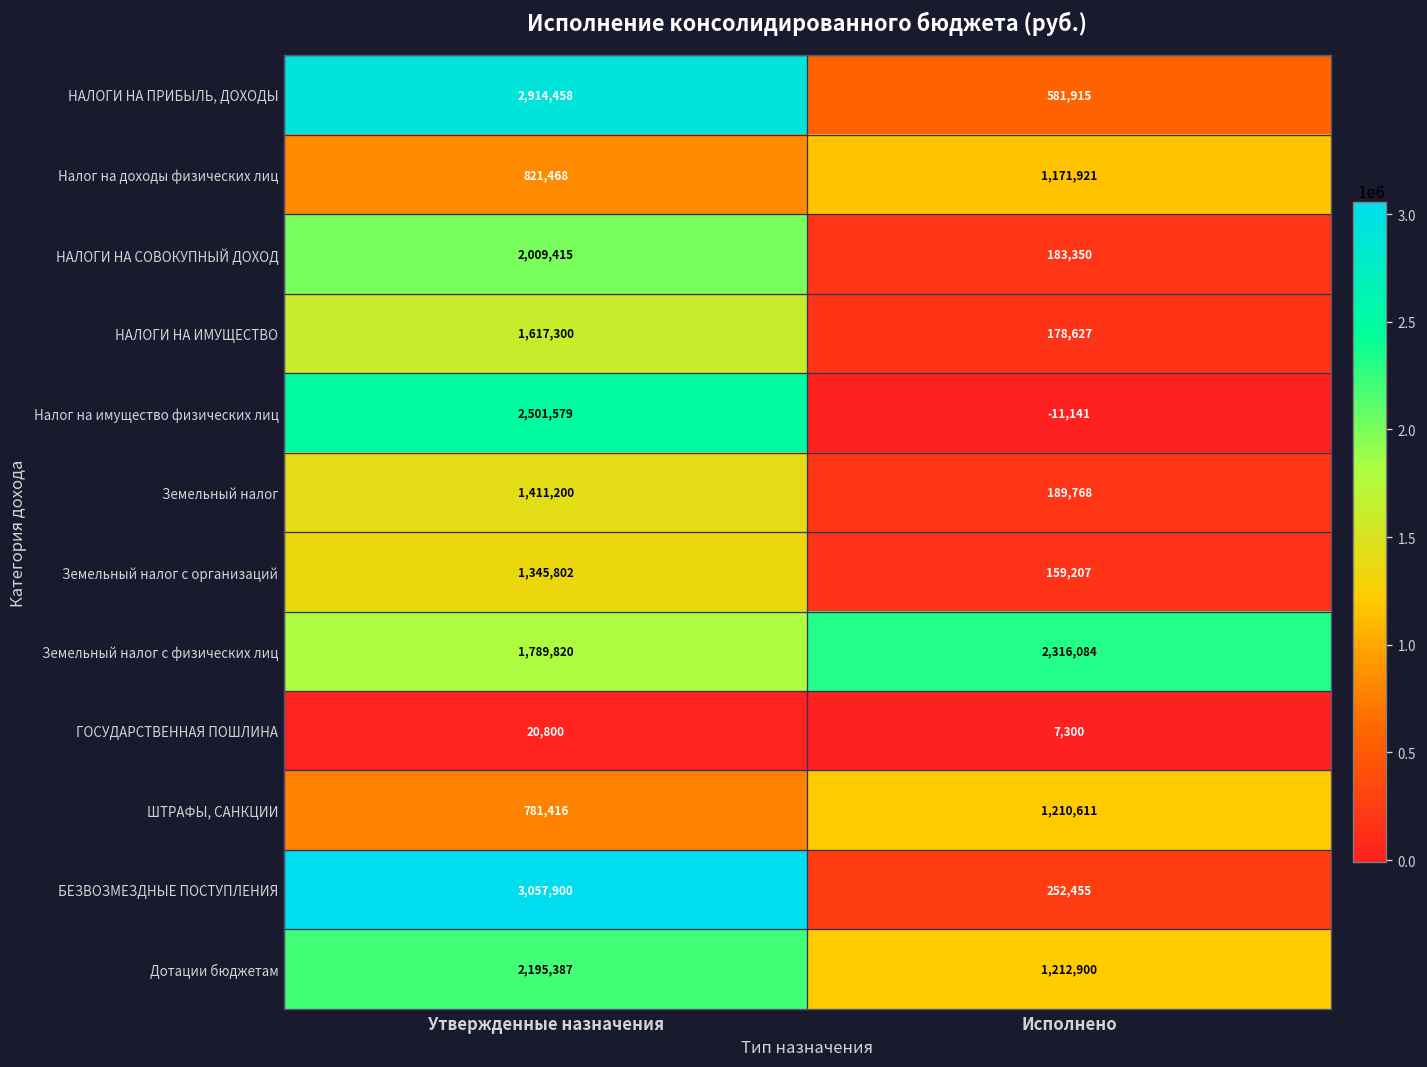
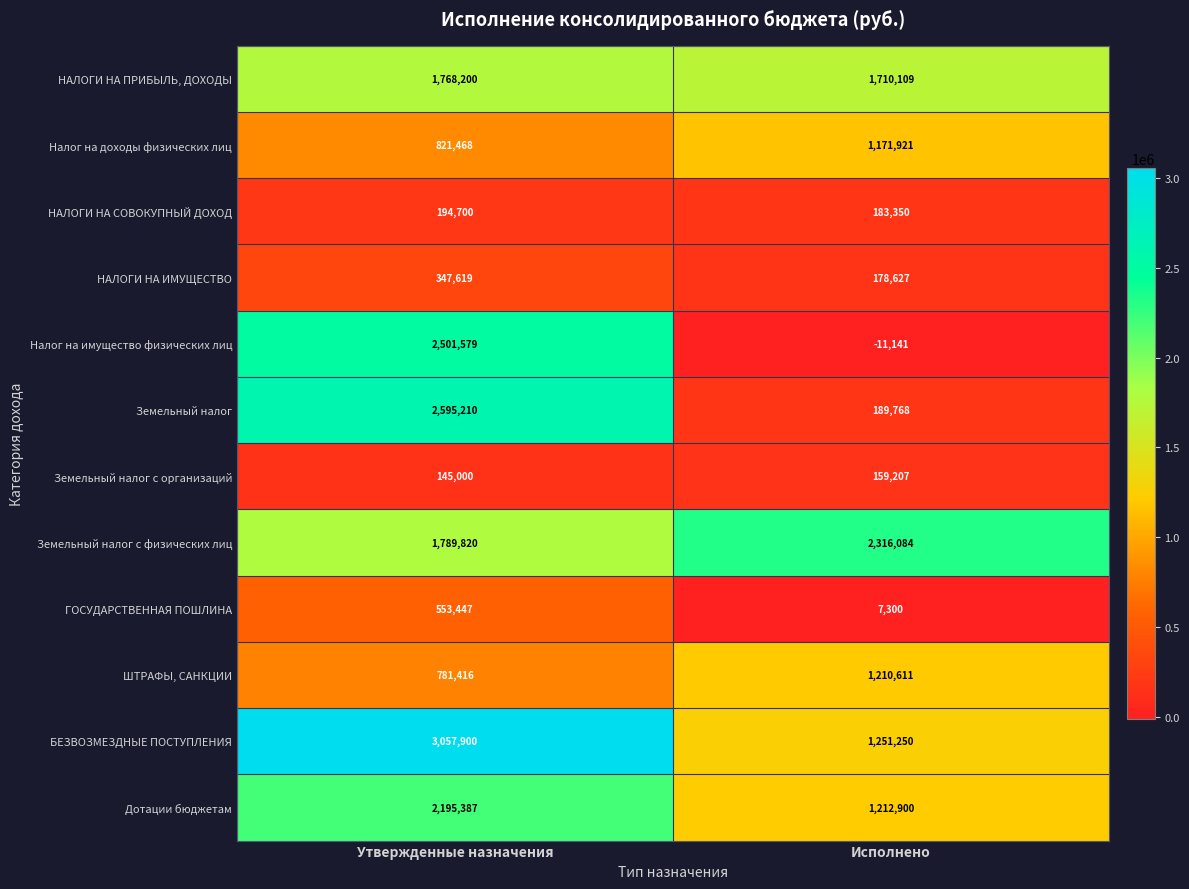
  {
    "НАЛОГИ НА ПРИБЫЛЬ, ДОХОДЫ": {
-     "Утвержденные назначения": "2,914,458",
-     "Исполнено": "581,915"
+     "Утвержденные назначения": "1,768,200",
+     "Исполнено": "1,710,109"
    },
    "Налог на доходы физических лиц": {
      "Утвержденные назначения": "821,468",
      "Исполнено": "1,171,921"
    },
    "НАЛОГИ НА СОВОКУПНЫЙ ДОХОД": {
-     "Утвержденные назначения": "2,009,415",
+     "Утвержденные назначения": "194,700",
      "Исполнено": "183,350"
    },
    "НАЛОГИ НА ИМУЩЕСТВО": {
-     "Утвержденные назначения": "1,617,300",
+     "Утвержденные назначения": "347,619",
      "Исполнено": "178,627"
    },
    "Налог на имущество физических лиц": {
      "Утвержденные назначения": "2,501,579",
      "Исполнено": "-11,141"
    },
    "Земельный налог": {
-     "Утвержденные назначения": "1,411,200",
+     "Утвержденные назначения": "2,595,210",
      "Исполнено": "189,768"
    },
    "Земельный налог с организаций": {
-     "Утвержденные назначения": "1,345,802",
+     "Утвержденные назначения": "145,000",
      "Исполнено": "159,207"
    },
    "Земельный налог с физических лиц": {
      "Утвержденные назначения": "1,789,820",
      "Исполнено": "2,316,084"
    },
    "ГОСУДАРСТВЕННАЯ ПОШЛИНА": {
-     "Утвержденные назначения": "20,800",
+     "Утвержденные назначения": "553,447",
      "Исполнено": "7,300"
    },
    "ШТРАФЫ, САНКЦИИ": {
      "Утвержденные назначения": "781,416",
      "Исполнено": "1,210,611"
    },
    "БЕЗВОЗМЕЗДНЫЕ ПОСТУПЛЕНИЯ": {
      "Утвержденные назначения": "3,057,900",
-     "Исполнено": "252,455"
+     "Исполнено": "1,251,250"
    },
    "Дотации бюджетам": {
      "Утвержденные назначения": "2,195,387",
      "Исполнено": "1,212,900"
    }
  }
